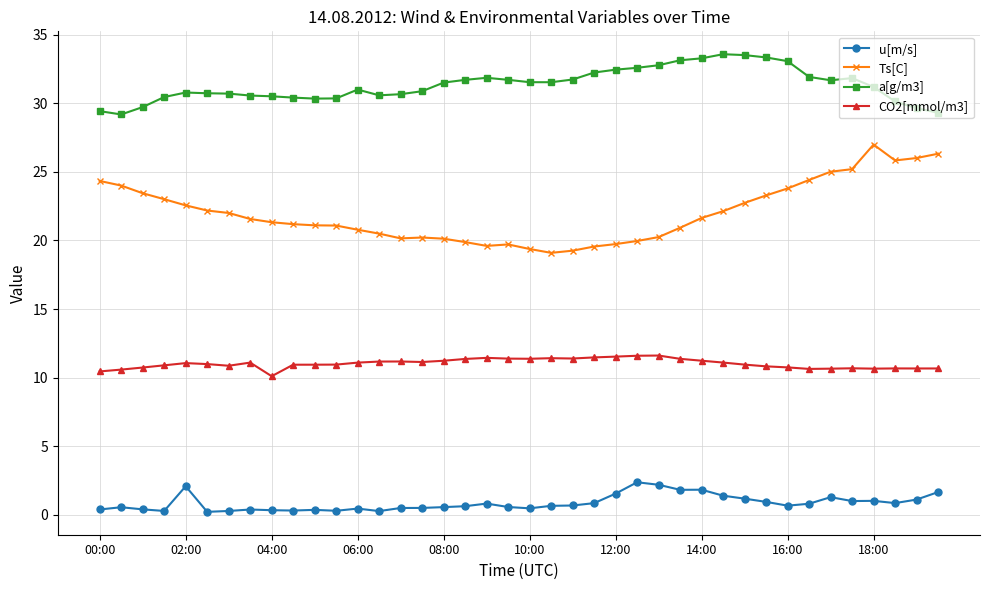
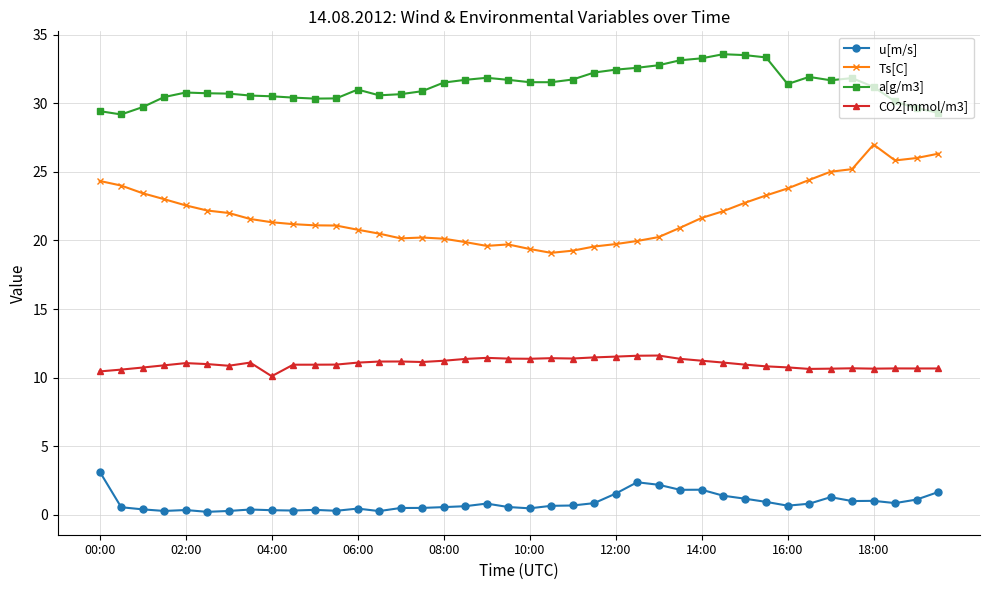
  {
    "u[m/s]": {
-     "00:00": 0.4,
-     "02:00": 2.1,
+     "00:00": 3.2,
+     "02:00": 0.4,
      "04:00": 0.3,
      "06:00": 0.5,
      "08:00": 0.6,
      "10:00": 0.5,
      "12:00": 1.5,
      "14:00": 1.8,
      "16:00": 0.7,
      "18:00": 1.0
    },
    "Ts[C]": {
      "00:00": 24.3,
      "02:00": 22.6,
      "04:00": 21.3,
      "06:00": 20.8,
      "08:00": 20.1,
      "10:00": 19.4,
      "12:00": 19.7,
      "14:00": 21.6,
      "16:00": 23.8,
      "18:00": 27.0
    },
    "a[g/m3]": {
      "00:00": 29.4,
      "02:00": 30.8,
      "04:00": 30.5,
      "06:00": 31.0,
      "08:00": 31.5,
      "10:00": 31.5,
      "12:00": 32.4,
      "14:00": 33.3,
-     "16:00": 33.1
+     "16:00": 31.4
    },
    "CO2[mmol/m3]": {
      "00:00": 10.5,
      "02:00": 11.1,
      "04:00": 10.1,
      "06:00": 11.1,
      "08:00": 11.2,
      "10:00": 11.4,
      "12:00": 11.5,
      "14:00": 11.2,
      "16:00": 10.7,
      "18:00": 10.7
    }
  }
